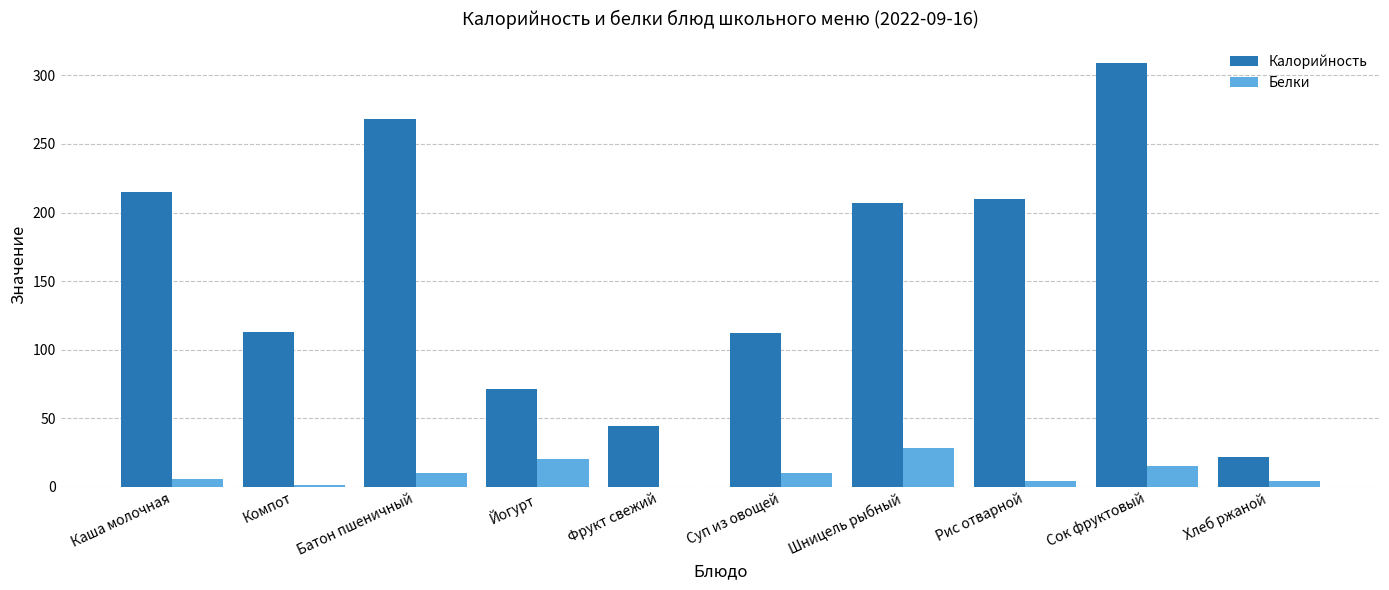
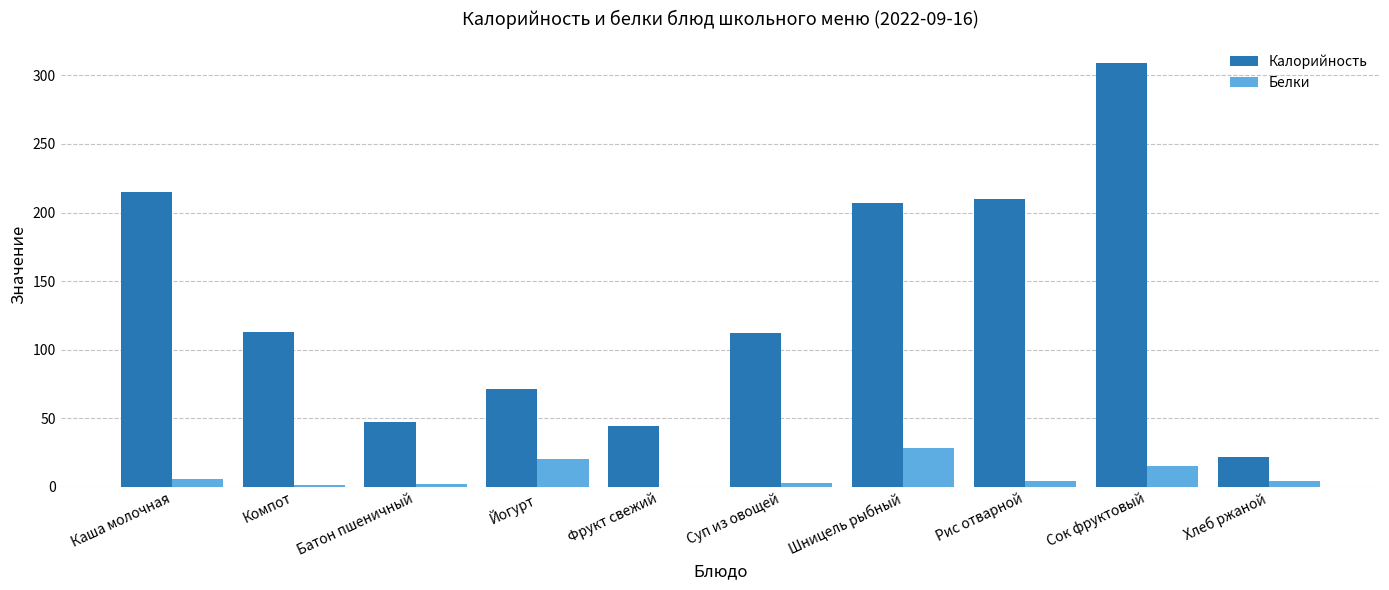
  {
    "Калорийность": {
      "Каша молочная": 215,
      "Компот": 113,
-     "Батон пшеничный": 268,
+     "Батон пшеничный": 47,
      "Йогурт": 71,
      "Фрукт свежий": 44,
      "Суп из овощей": 112,
      "Шницель рыбный": 207,
      "Рис отварной": 210,
      "Сок фруктовый": 309,
      "Хлеб ржаной": 22
    },
    "Белки": {
      "Каша молочная": 6,
-     "Батон пшеничный": 10,
+     "Батон пшеничный": 2,
      "Йогурт": 20,
      "Фрукт свежий": 0,
-     "Суп из овощей": 10,
+     "Суп из овощей": 3,
      "Шницель рыбный": 28,
      "Рис отварной": 4,
      "Сок фруктовый": 15,
      "Хлеб ржаной": 4
    }
  }
